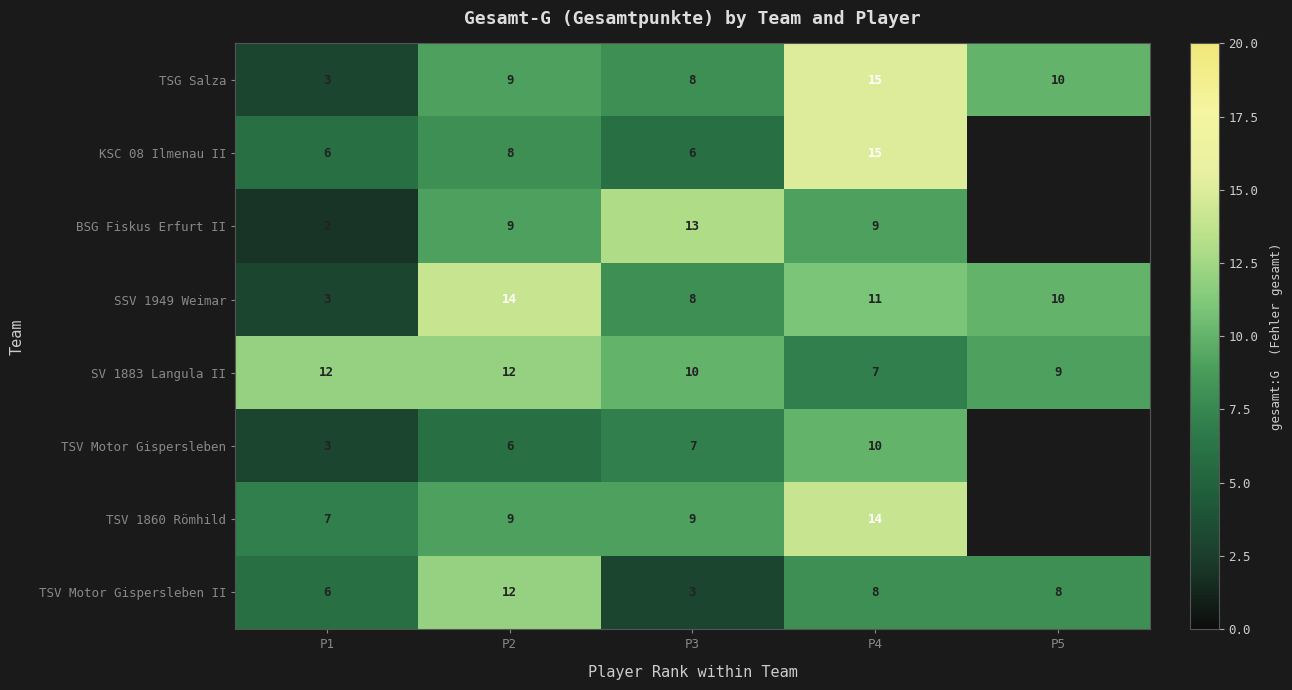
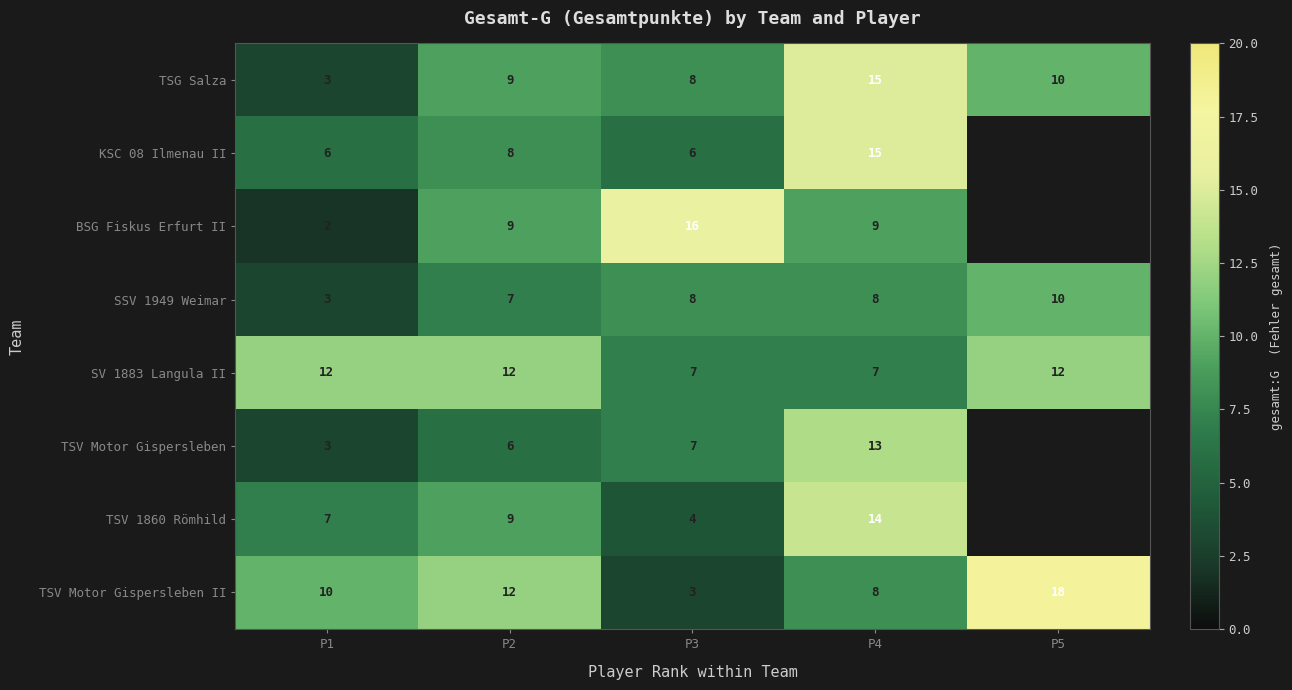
  {
    "TSG Salza": {
      "P2": 9,
      "P3": 8,
      "P4": 15,
      "P5": 10
    },
    "KSC 08 Ilmenau II": {
      "P1": 6,
      "P2": 8,
      "P3": 6,
      "P4": 15
    },
    "BSG Fiskus Erfurt II": {
      "P2": 9,
-     "P3": 13,
+     "P3": 16,
      "P4": 9
    },
    "SSV 1949 Weimar": {
-     "P2": 14,
+     "P2": 7,
      "P3": 8,
-     "P4": 11,
+     "P4": 8,
      "P5": 10
    },
    "SV 1883 Langula II": {
      "P1": 12,
      "P2": 12,
-     "P3": 10,
+     "P3": 7,
      "P4": 7,
-     "P5": 9
+     "P5": 12
    },
    "TSV Motor Gispersleben": {
      "P2": 6,
      "P3": 7,
-     "P4": 10
+     "P4": 13
    },
    "TSV 1860 Römhild": {
      "P1": 7,
      "P2": 9,
-     "P3": 9,
+     "P3": 4,
      "P4": 14
    },
    "TSV Motor Gispersleben II": {
-     "P1": 6,
+     "P1": 10,
      "P2": 12,
      "P4": 8,
-     "P5": 8
+     "P5": 18
    }
  }
